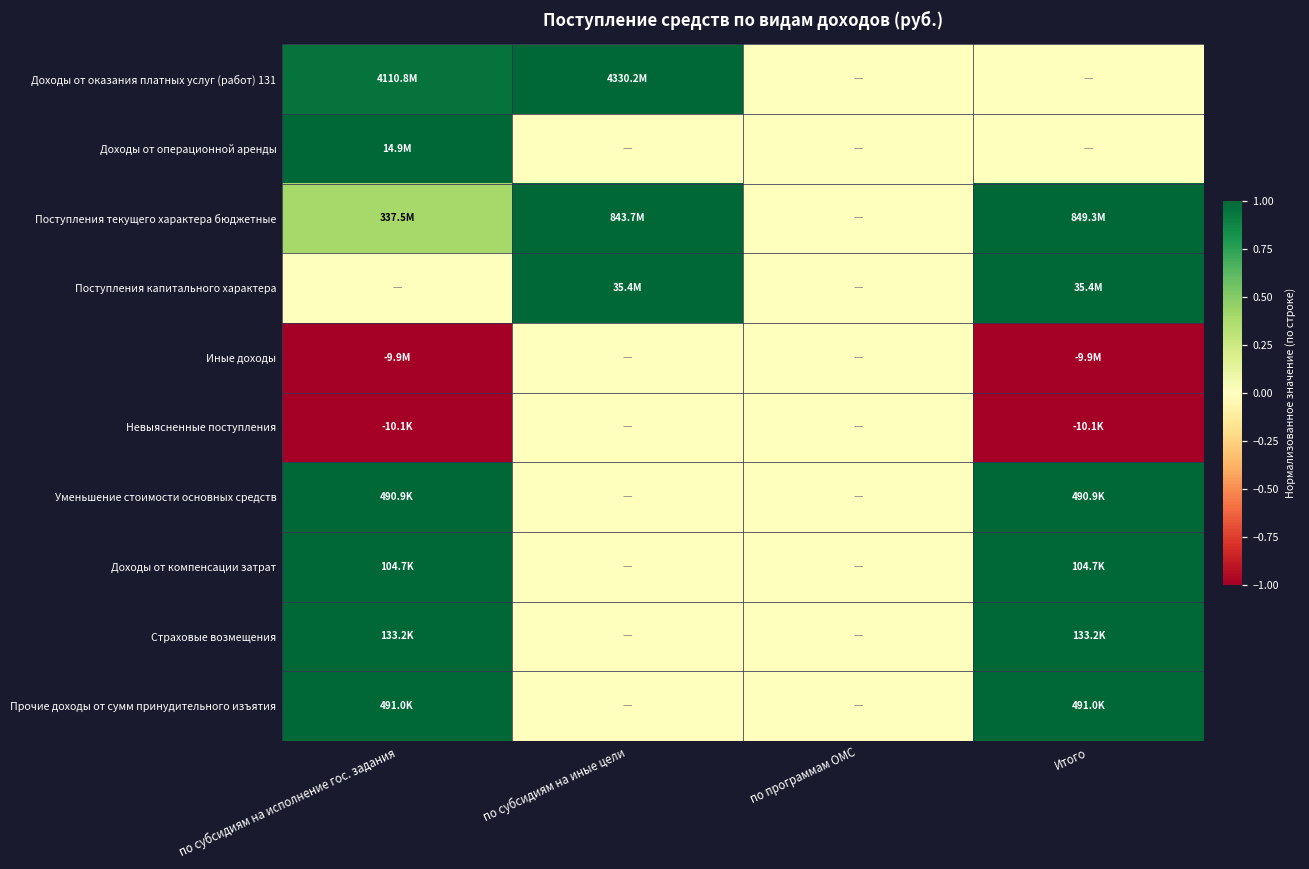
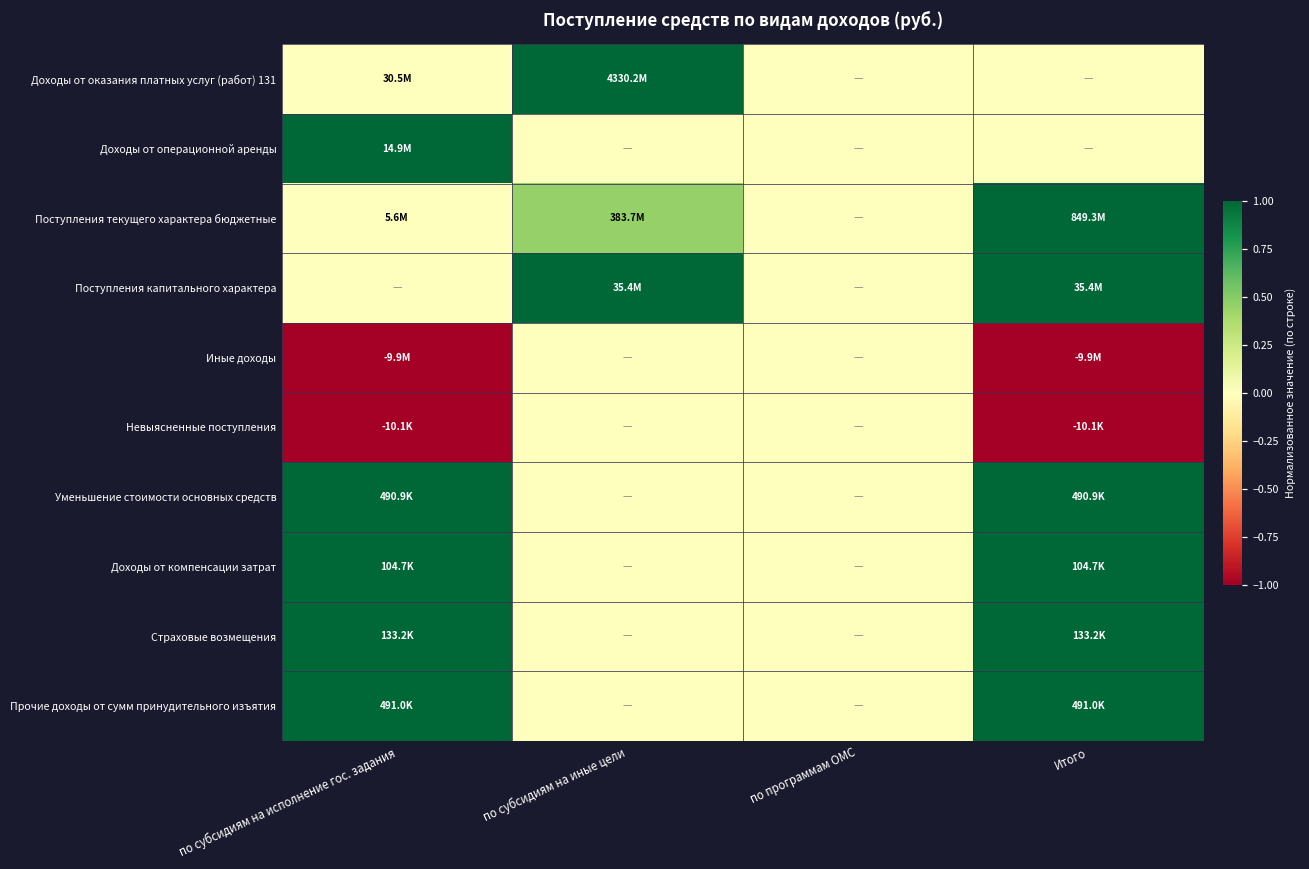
  {
    "Доходы от оказания платных услуг (работ) 131": {
-     "по субсидиям на исполнение гос. задания": "4110.8M",
+     "по субсидиям на исполнение гос. задания": "30.5M",
      "по субсидиям на иные цели": "4330.2M"
    },
    "Доходы от операционной аренды": {
      "по субсидиям на исполнение гос. задания": "14.9M"
    },
    "Поступления текущего характера бюджетные": {
-     "по субсидиям на исполнение гос. задания": "337.5M",
-     "по субсидиям на иные цели": "843.7M",
+     "по субсидиям на исполнение гос. задания": "5.6M",
+     "по субсидиям на иные цели": "383.7M",
      "Итого": "849.3M"
    },
    "Поступления капитального характера": {
      "по субсидиям на иные цели": "35.4M",
      "Итого": "35.4M"
    },
    "Иные доходы": {
      "по субсидиям на исполнение гос. задания": "-9.9M",
      "Итого": "-9.9M"
    },
    "Невыясненные поступления": {
      "по субсидиям на исполнение гос. задания": "-10.1K",
      "Итого": "-10.1K"
    },
    "Уменьшение стоимости основных средств": {
      "по субсидиям на исполнение гос. задания": "490.9K",
      "Итого": "490.9K"
    },
    "Доходы от компенсации затрат": {
      "по субсидиям на исполнение гос. задания": "104.7K",
      "Итого": "104.7K"
    },
    "Страховые возмещения": {
      "по субсидиям на исполнение гос. задания": "133.2K",
      "Итого": "133.2K"
    },
    "Прочие доходы от сумм принудительного изъятия": {
      "по субсидиям на исполнение гос. задания": "491.0K",
      "Итого": "491.0K"
    }
  }
